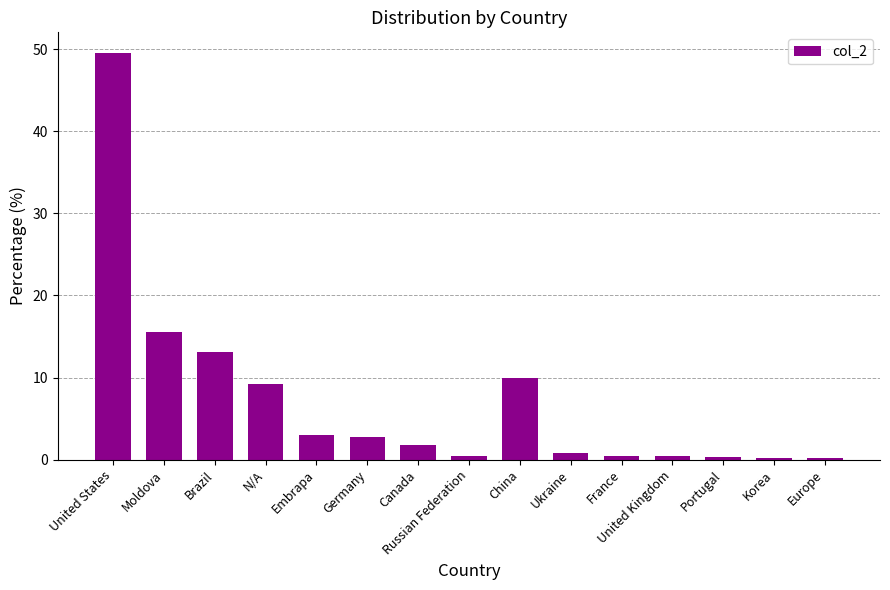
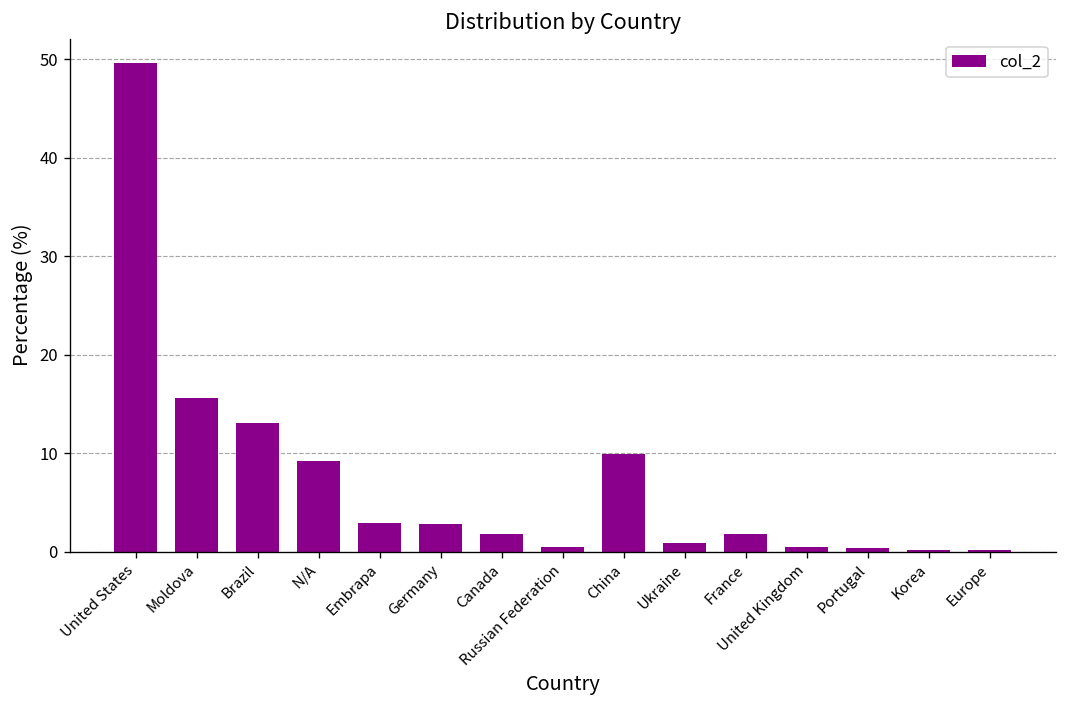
  {
    "United States": 50,
    "Moldova": 16,
    "Brazil": 13,
    "N/A": 9,
    "Embrapa": 3,
    "Germany": 3,
    "Canada": 2,
    "Russian Federation": 0,
    "China": 10,
    "Ukraine": 1,
-   "France": 0,
+   "France": 2,
    "United Kingdom": 0,
    "Portugal": 0
  }
